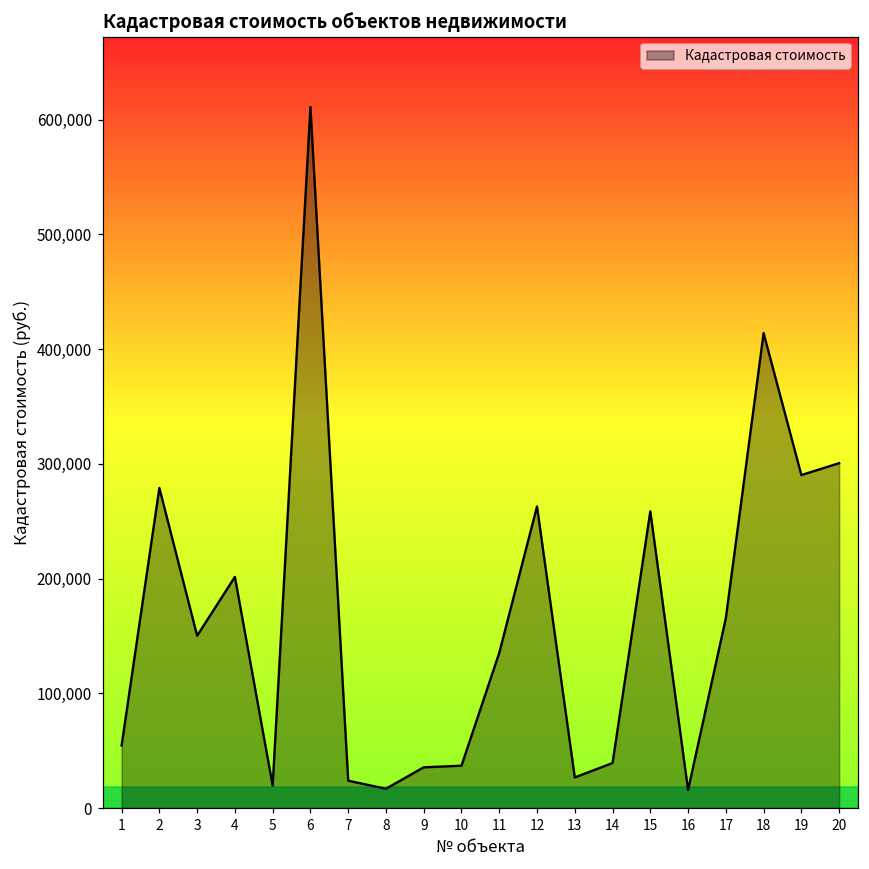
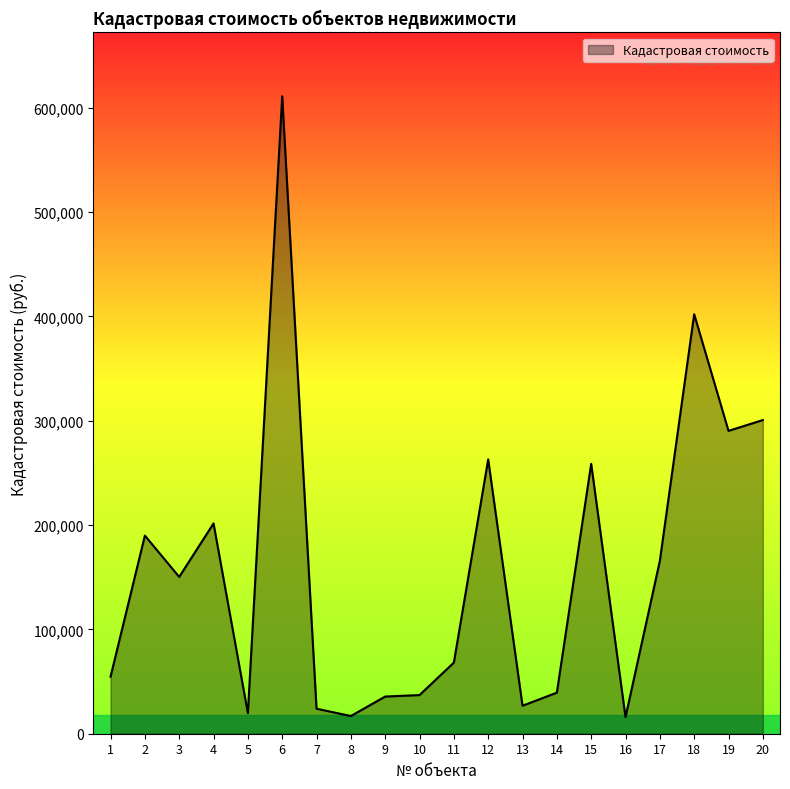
  {
    "1": "55,000",
-   "2": "279,000",
+   "2": "190,000",
    "3": "150,000",
    "4": "202,000",
    "5": "20,000",
    "6": "611,000",
    "7": "24,000",
    "9": "36,000",
    "10": "37,000",
-   "11": "135,000",
+   "11": "68,000",
    "12": "263,000",
    "13": "27,000",
    "14": "39,000",
    "15": "259,000",
    "17": "166,000",
-   "18": "414,000",
+   "18": "402,000",
    "19": "290,000",
    "20": "301,000"
  }
